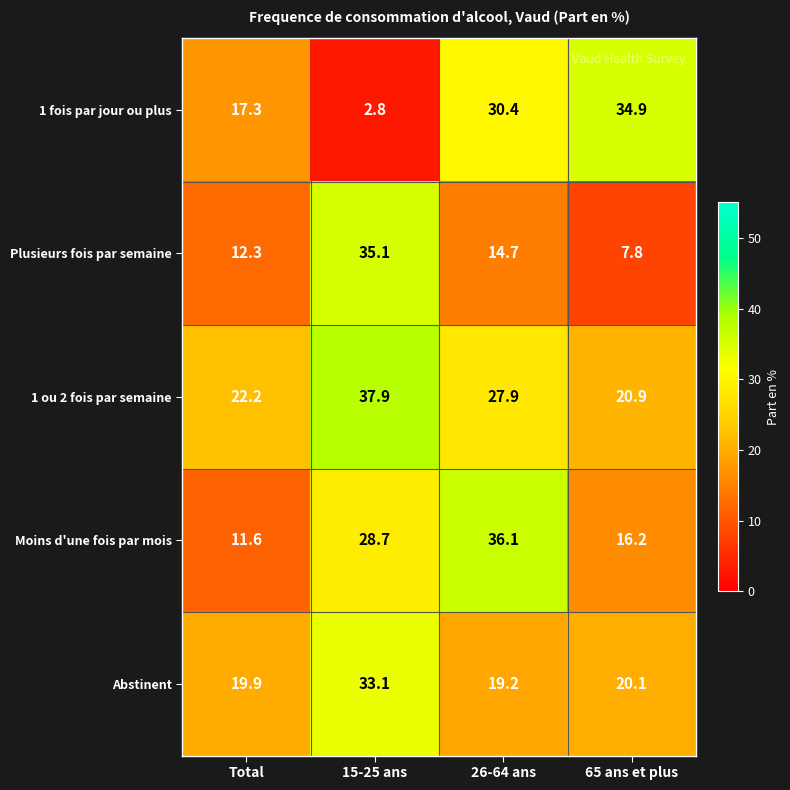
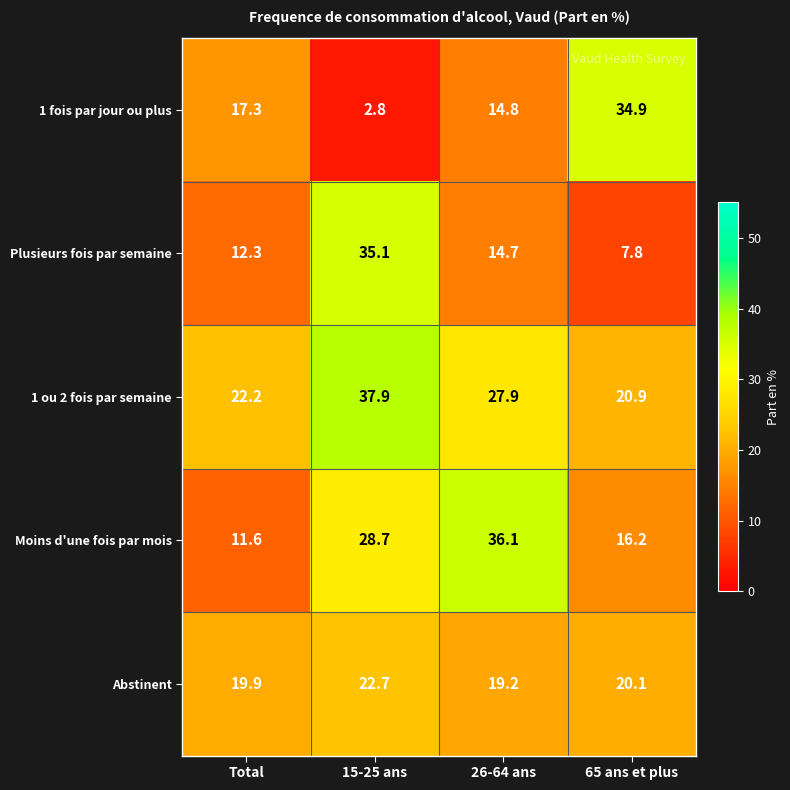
  {
    "1 fois par jour ou plus": {
      "Total": 17.3,
      "15-25 ans": 2.8,
-     "26-64 ans": 30.4
+     "26-64 ans": 14.8
    },
    "Plusieurs fois par semaine": {
      "Total": 12.3,
      "15-25 ans": 35.1,
      "26-64 ans": 14.7,
      "65 ans et plus": 7.8
    },
    "1 ou 2 fois par semaine": {
      "Total": 22.2,
      "15-25 ans": 37.9,
      "26-64 ans": 27.9,
      "65 ans et plus": 20.9
    },
    "Moins d'une fois par mois": {
      "Total": 11.6,
      "15-25 ans": 28.7,
      "26-64 ans": 36.1,
      "65 ans et plus": 16.2
    },
    "Abstinent": {
      "Total": 19.9,
-     "15-25 ans": 33.1,
+     "15-25 ans": 22.7,
      "26-64 ans": 19.2,
      "65 ans et plus": 20.1
    }
  }
